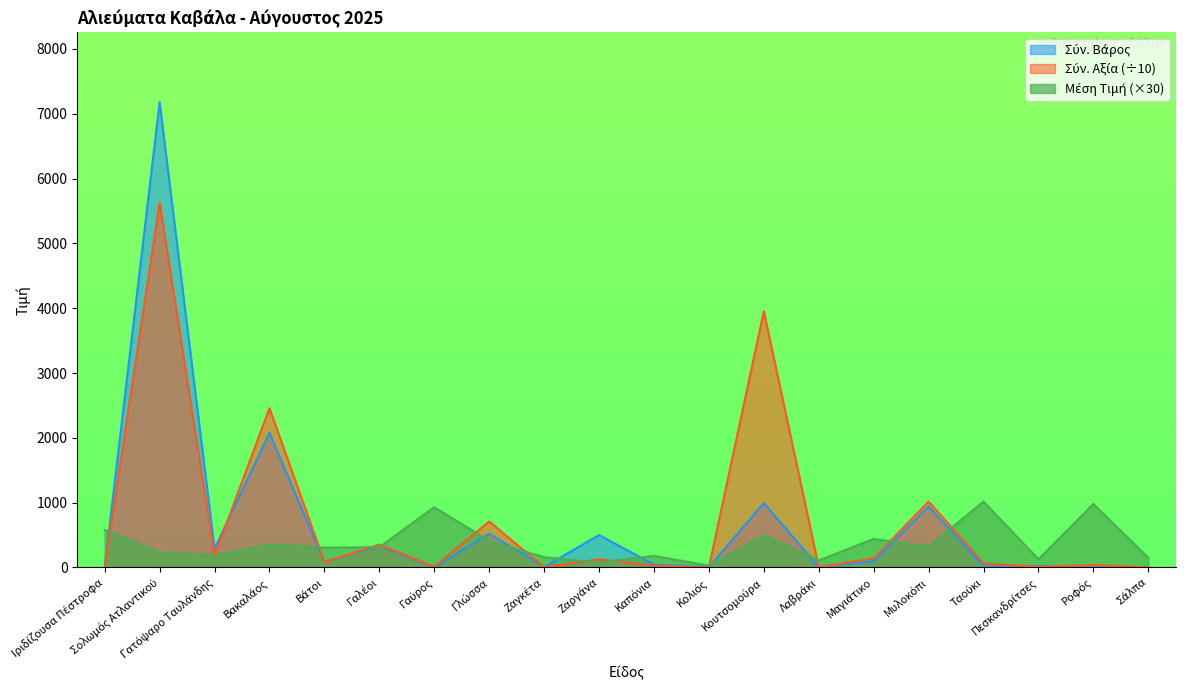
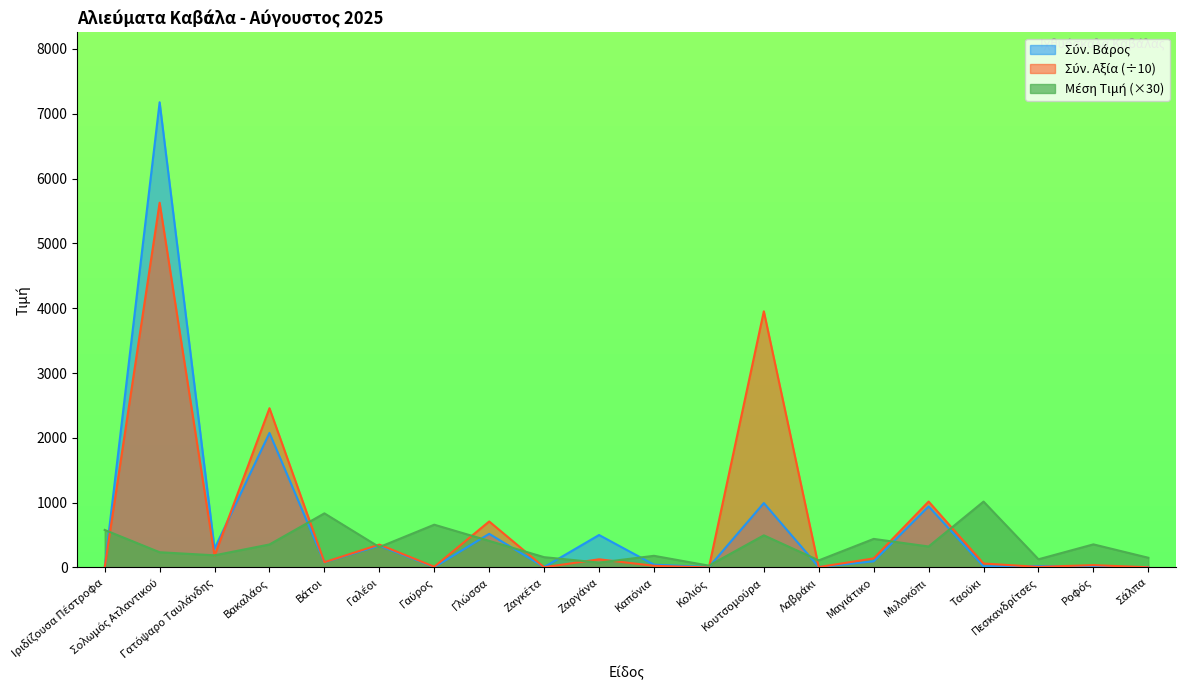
  {
    "Σύν. Βάρος": {
      "Σολωμός Ατλαντικού": 7200,
      "Γατόψαρο Ταυλάνδης": 300,
      "Βακαλάος": 2100,
      "Γλώσσα": 500,
      "Ζαργάνα": 500,
      "Κουτσομούρα": 1000,
      "Μαγιάτικο": 100,
      "Μυλοκόπι": 900,
      "Ταούκι": 0
    },
    "Σύν. Αξία (÷10)": {
      "Σολωμός Ατλαντικού": 5600,
      "Βακαλάος": 2500,
      "Γλώσσα": 700,
      "Ζαργάνα": 100,
      "Κουτσομούρα": 4000,
      "Μαγιάτικο": 100,
      "Μυλοκόπι": 1000,
      "Ταούκι": 100
    },
    "Μέση Τιμή (×30)": {
      "Ιριδίζουσα Πέστροφα": 600,
      "Σολωμός Ατλαντικού": 200,
      "Βακαλάος": 400,
-     "Βάτοι": 300,
-     "Γαύρος": 900,
+     "Βάτοι": 800,
+     "Γαύρος": 700,
      "Γλώσσα": 400,
      "Ζαγκέτα": 200,
      "Ζαργάνα": 100,
      "Καπόνια": 200,
      "Κουτσομούρα": 500,
      "Λαβράκι": 100,
      "Μαγιάτικο": 400,
      "Μυλοκόπι": 300,
      "Ταούκι": 1000,
      "Πεσκανδρίτσες": 100,
-     "Ροφός": 1000,
+     "Ροφός": 400,
      "Σάλπα": 200
    }
  }
